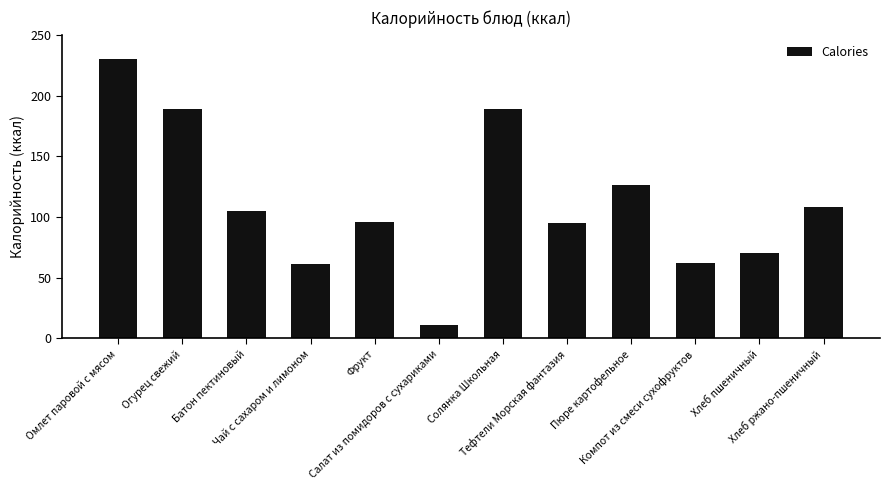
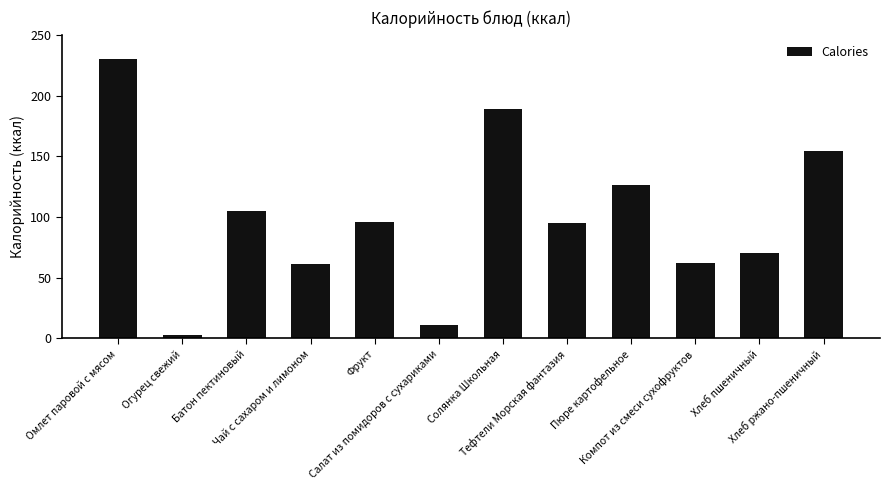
  {
    "Омлет паровой с мясом": 230,
-   "Огурец свежий": 189,
+   "Огурец свежий": 3,
    "Батон пектиновый": 105,
    "Чай с сахаром и лимоном": 61,
    "Фрукт": 96,
    "Салат из помидоров с сухариками": 11,
    "Солянка Школьная": 189,
    "Тефтели Морская фантазия": 95,
    "Пюре картофельное": 126,
    "Компот из смеси сухофруктов": 62,
    "Хлеб пшеничный": 70,
-   "Хлеб ржано-пшеничный": 108
+   "Хлеб ржано-пшеничный": 154
  }
